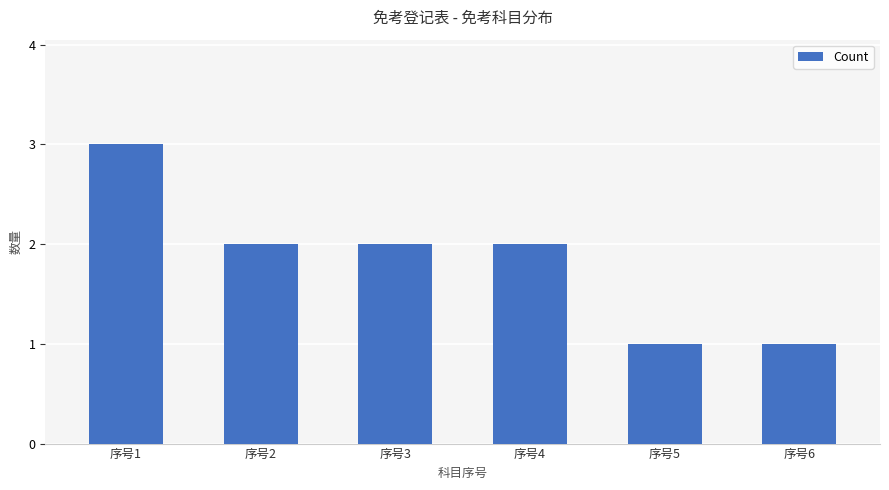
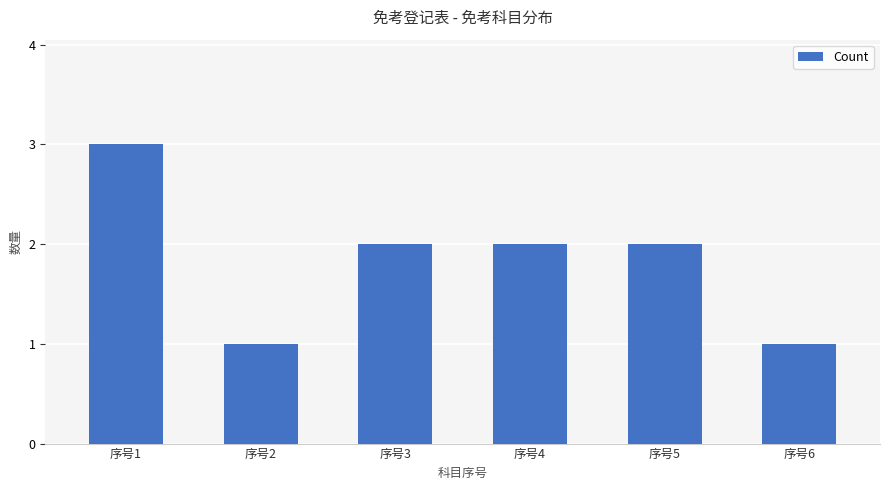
  {
    "序号1": 3,
-   "序号2": 2,
+   "序号2": 1,
    "序号3": 2,
    "序号4": 2,
-   "序号5": 1,
+   "序号5": 2,
    "序号6": 1
  }
